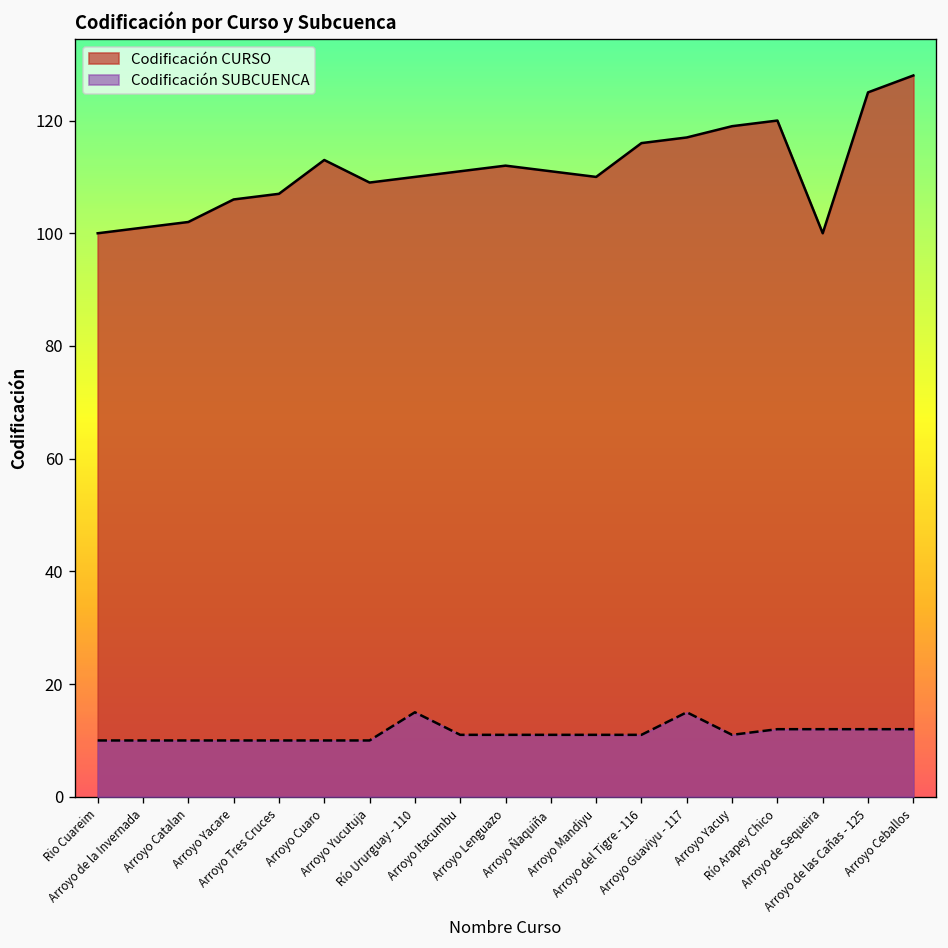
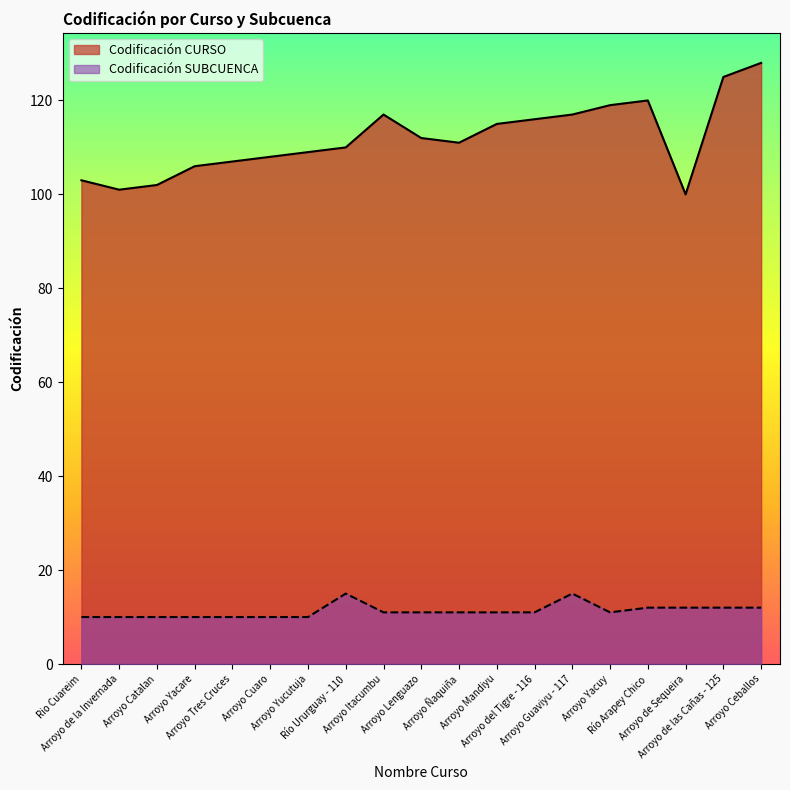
  {
    "Codificación CURSO": {
-     "Rio Cuareim": 100,
+     "Rio Cuareim": 103,
      "Arroyo de la Invernada": 101,
      "Arroyo Catalan": 102,
      "Arroyo Yacare": 106,
      "Arroyo Tres Cruces": 107,
-     "Arroyo Cuaro": 113,
+     "Arroyo Cuaro": 108,
      "Arroyo Yucutuja": 109,
      "Río Ururguay - 110": 110,
-     "Arroyo Itacumbu": 111,
+     "Arroyo Itacumbu": 117,
      "Arroyo Lenguazo": 112,
      "Arroyo Ñaquiña": 111,
-     "Arroyo Mandiyu": 110,
+     "Arroyo Mandiyu": 115,
      "Arroyo del Tigre - 116": 116,
      "Arroyo Guaviyu - 117": 117,
      "Arroyo Yacuy": 119,
      "Río Arapey Chico": 120,
      "Arroyo de Sequeira": 100,
      "Arroyo de las Cañas - 125": 125,
      "Arroyo Ceballos": 128
    },
    "Codificación SUBCUENCA": {
      "Rio Cuareim": 10,
      "Arroyo de la Invernada": 10,
      "Arroyo Catalan": 10,
      "Arroyo Yacare": 10,
      "Arroyo Tres Cruces": 10,
      "Arroyo Cuaro": 10,
      "Arroyo Yucutuja": 10,
      "Río Ururguay - 110": 15,
      "Arroyo Itacumbu": 11,
      "Arroyo Lenguazo": 11,
      "Arroyo Ñaquiña": 11,
      "Arroyo Mandiyu": 11,
      "Arroyo del Tigre - 116": 11,
      "Arroyo Guaviyu - 117": 15,
      "Arroyo Yacuy": 11,
      "Río Arapey Chico": 12,
      "Arroyo de Sequeira": 12,
      "Arroyo de las Cañas - 125": 12,
      "Arroyo Ceballos": 12
    }
  }
